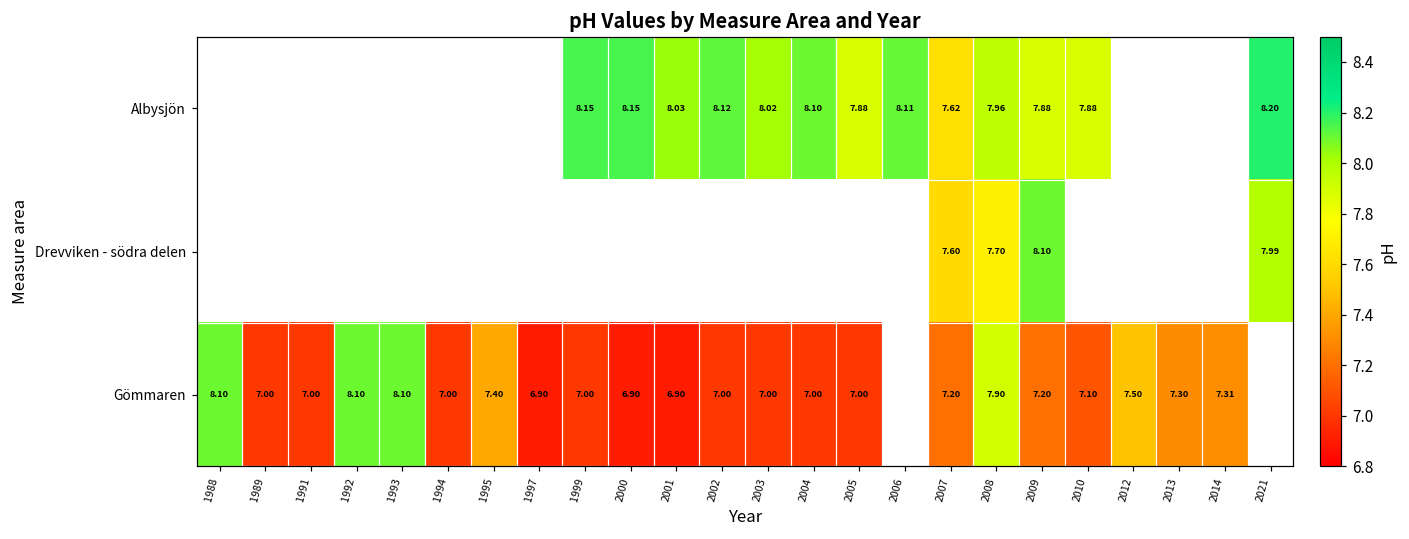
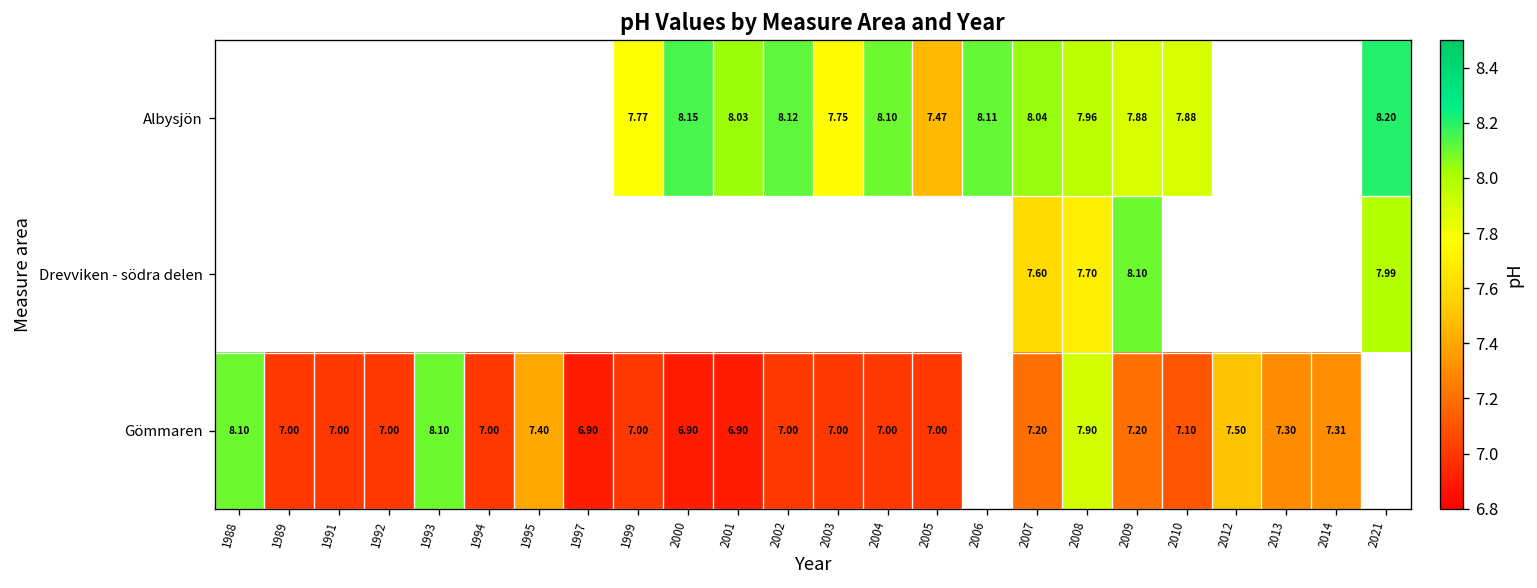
  {
    "Albysjön": {
-     "1999": 8.15,
+     "1999": 7.77,
      "2000": 8.15,
      "2001": 8.03,
      "2002": 8.12,
-     "2003": 8.02,
+     "2003": 7.75,
      "2004": 8.10,
-     "2005": 7.88,
+     "2005": 7.47,
      "2006": 8.11,
-     "2007": 7.62,
+     "2007": 8.04,
      "2008": 7.96,
      "2009": 7.88,
      "2010": 7.88,
      "2021": 8.20
    },
    "Drevviken - södra delen": {
      "2007": 7.60,
      "2008": 7.70,
      "2009": 8.10,
      "2021": 7.99
    },
    "Gömmaren": {
      "1988": 8.10,
      "1989": 7.00,
      "1991": 7.00,
-     "1992": 8.10,
+     "1992": 7.00,
      "1993": 8.10,
      "1994": 7.00,
      "1995": 7.40,
      "1997": 6.90,
      "1999": 7.00,
      "2000": 6.90,
      "2001": 6.90,
      "2002": 7.00,
      "2003": 7.00,
      "2004": 7.00,
      "2005": 7.00,
      "2007": 7.20,
      "2008": 7.90,
      "2009": 7.20,
      "2010": 7.10,
      "2012": 7.50,
      "2013": 7.30,
      "2014": 7.31
    }
  }
